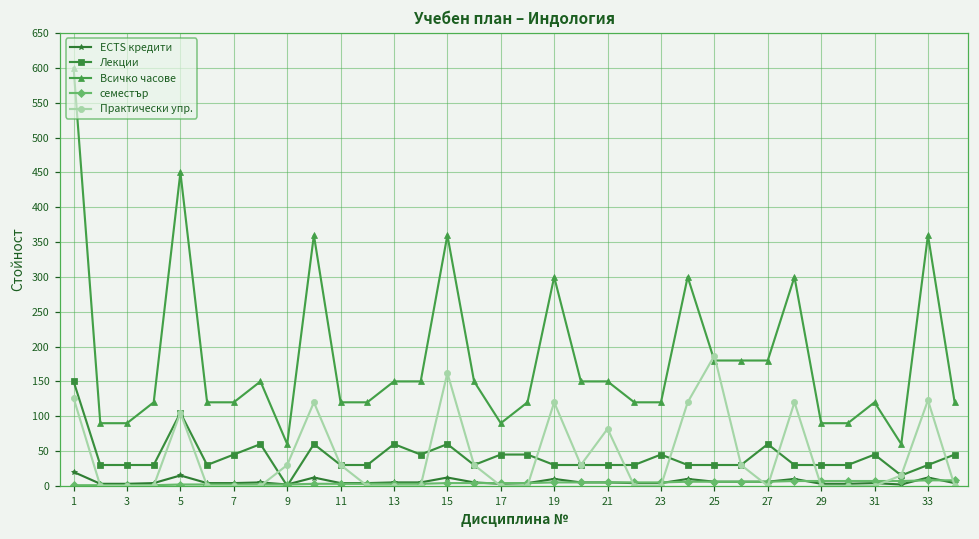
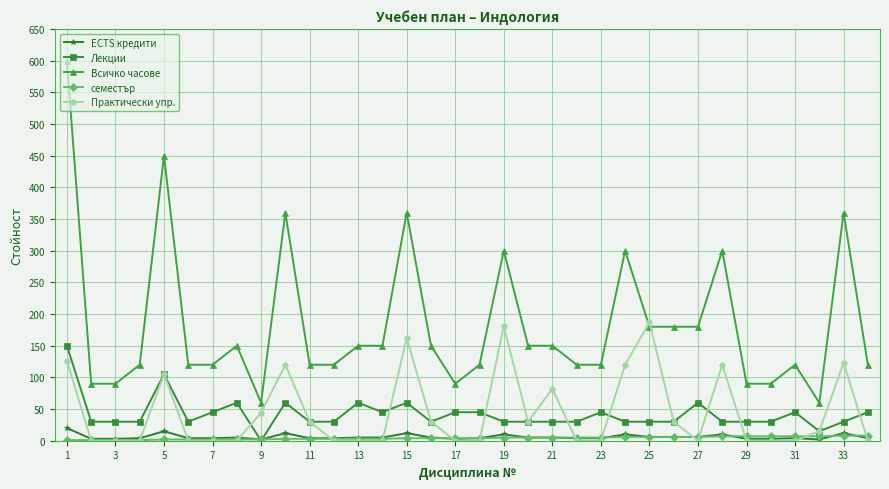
  {
    "Практически упр.": {
      "1": 130,
-     "9": 30,
+     "9": 40,
      "15": 160,
-     "19": 120,
+     "19": 180,
      "21": 80,
      "25": 190,
      "27": 0,
      "33": 120
    }
  }
